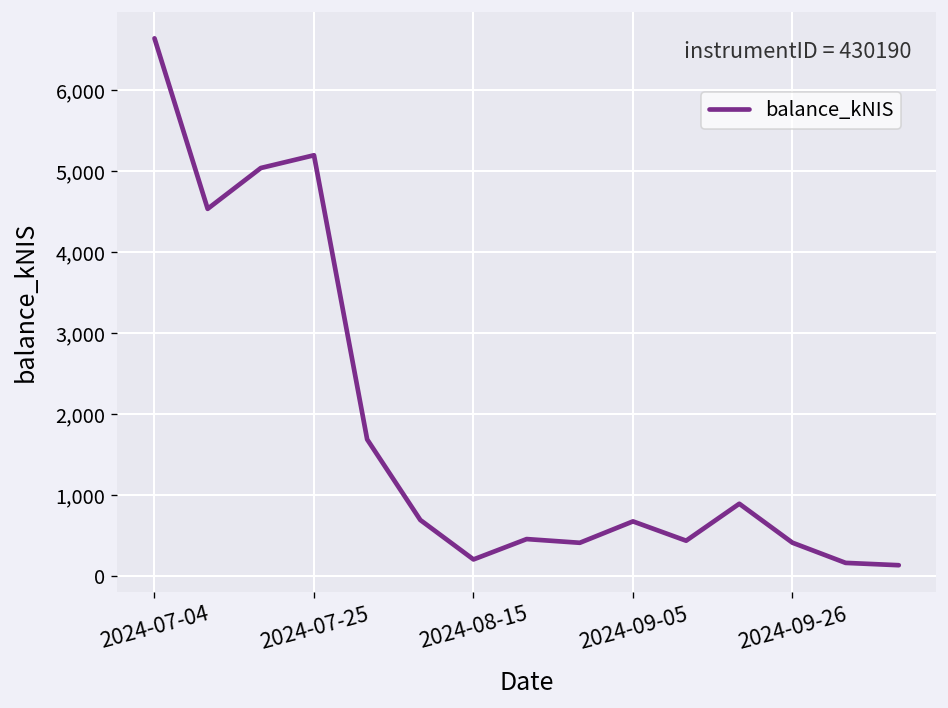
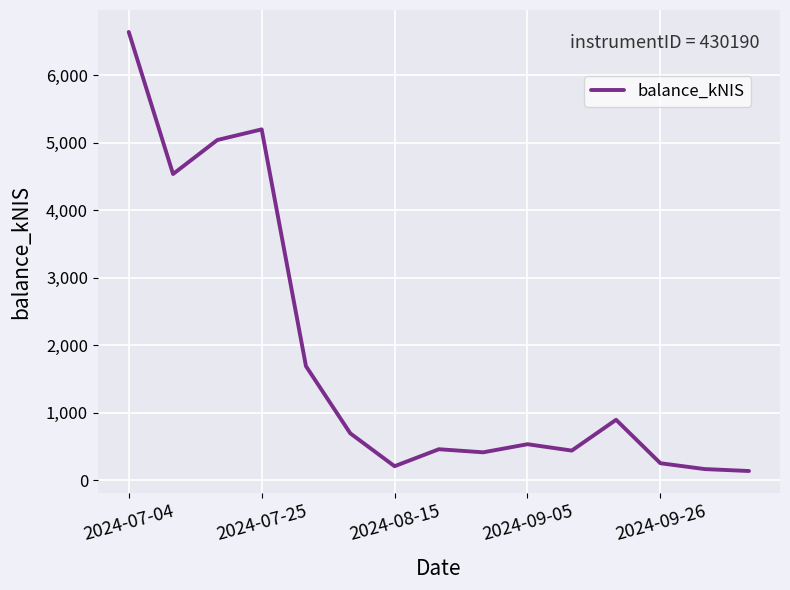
  {
    "2024-07-04": "6,600",
    "2024-07-25": "5,200",
    "2024-08-15": "200",
-   "2024-09-05": "700",
-   "2024-09-26": "400"
+   "2024-09-05": "500",
+   "2024-09-26": "300"
  }
